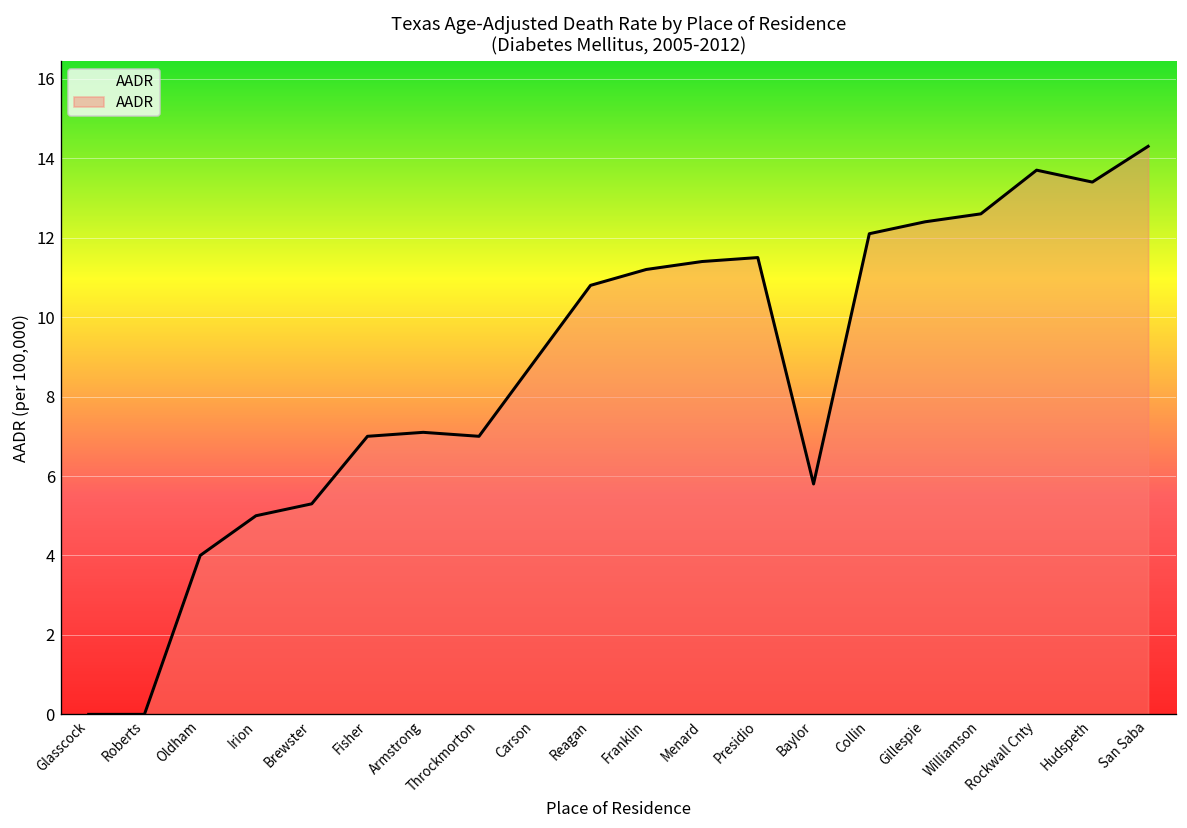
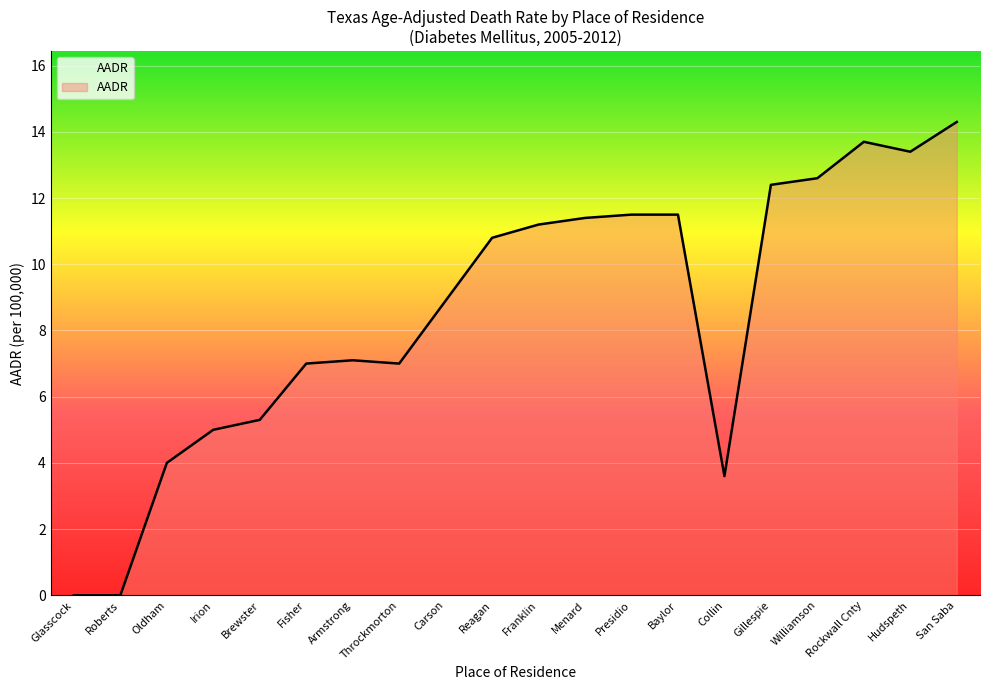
  {
    "Glasscock": 0.0,
    "Roberts": 0.0,
    "Oldham": 4.0,
    "Irion": 5.0,
    "Brewster": 5.3,
    "Fisher": 7.0,
    "Armstrong": 7.1,
    "Throckmorton": 7.0,
    "Carson": 8.9,
    "Reagan": 10.8,
    "Franklin": 11.2,
    "Menard": 11.4,
    "Presidio": 11.5,
-   "Baylor": 5.8,
-   "Collin": 12.1,
+   "Baylor": 11.5,
+   "Collin": 3.6,
    "Gillespie": 12.4,
    "Williamson": 12.6,
    "Rockwall Cnty": 13.7,
    "Hudspeth": 13.4,
    "San Saba": 14.3
  }
